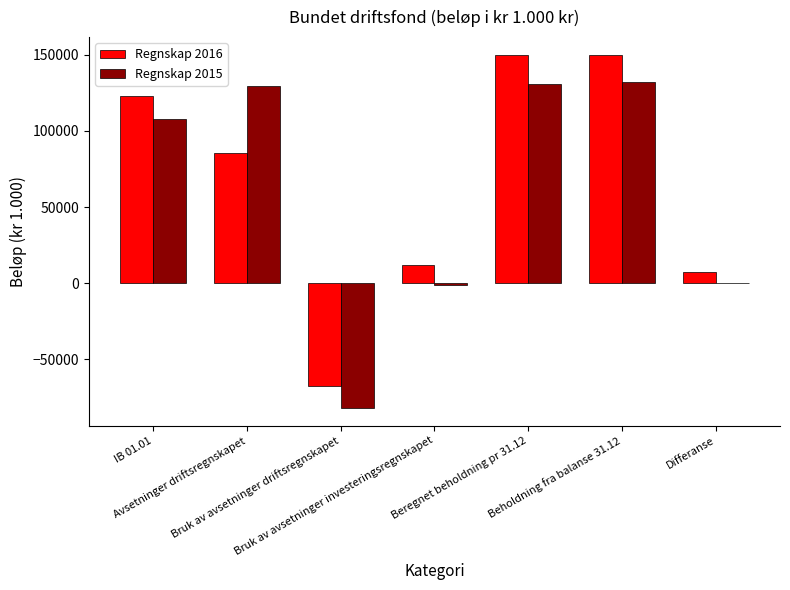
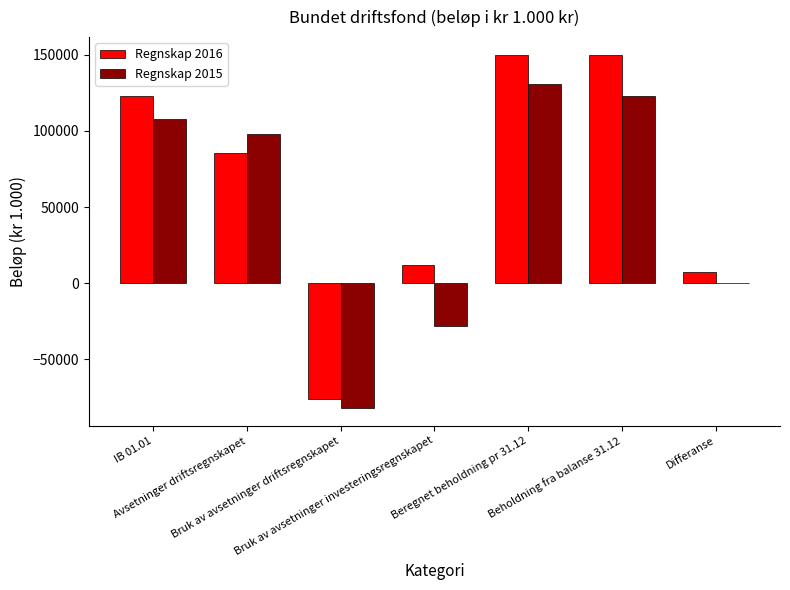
  {
    "Regnskap 2016": {
      "IB 01.01": 123000,
      "Avsetninger driftsregnskapet": 86000,
-     "Bruk av avsetninger driftsregnskapet": -68000,
+     "Bruk av avsetninger driftsregnskapet": -76000,
      "Bruk av avsetninger investeringsregnskapet": 12000,
      "Beregnet beholdning pr 31.12": 150000,
      "Beholdning fra balanse 31.12": 150000,
      "Differanse": 7000
    },
    "Regnskap 2015": {
      "IB 01.01": 108000,
-     "Avsetninger driftsregnskapet": 129000,
+     "Avsetninger driftsregnskapet": 98000,
      "Bruk av avsetninger driftsregnskapet": -82000,
-     "Bruk av avsetninger investeringsregnskapet": -1000,
+     "Bruk av avsetninger investeringsregnskapet": -28000,
      "Beregnet beholdning pr 31.12": 131000,
-     "Beholdning fra balanse 31.12": 132000
+     "Beholdning fra balanse 31.12": 123000
    }
  }
